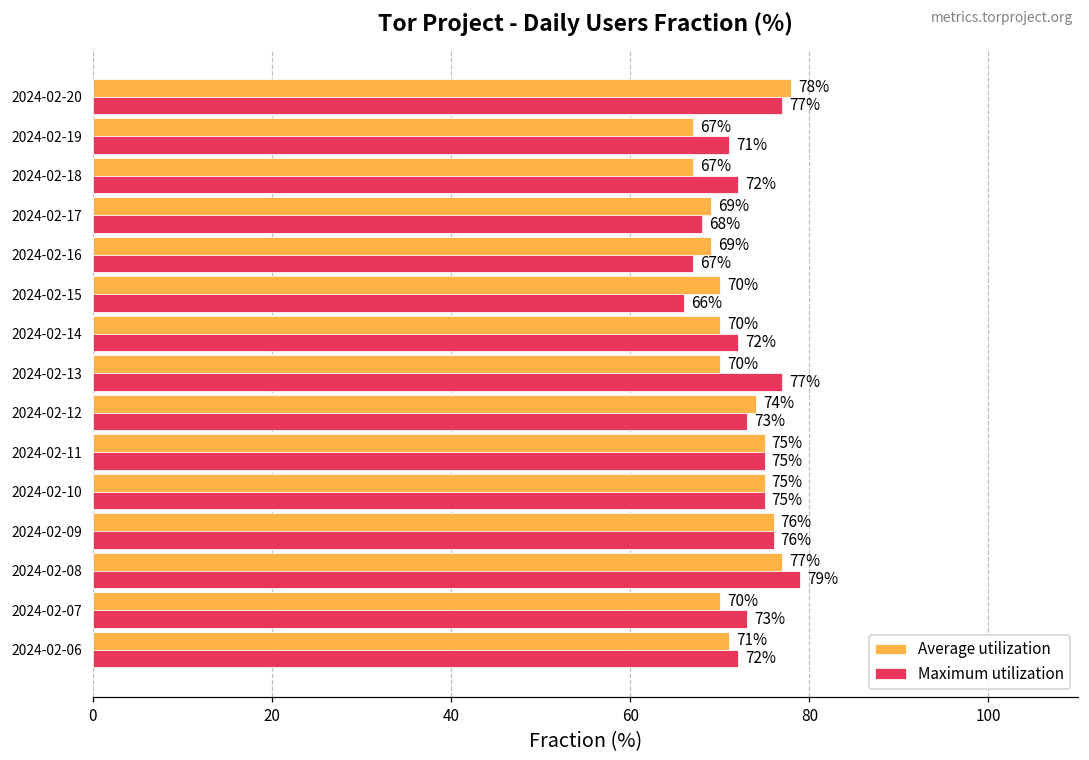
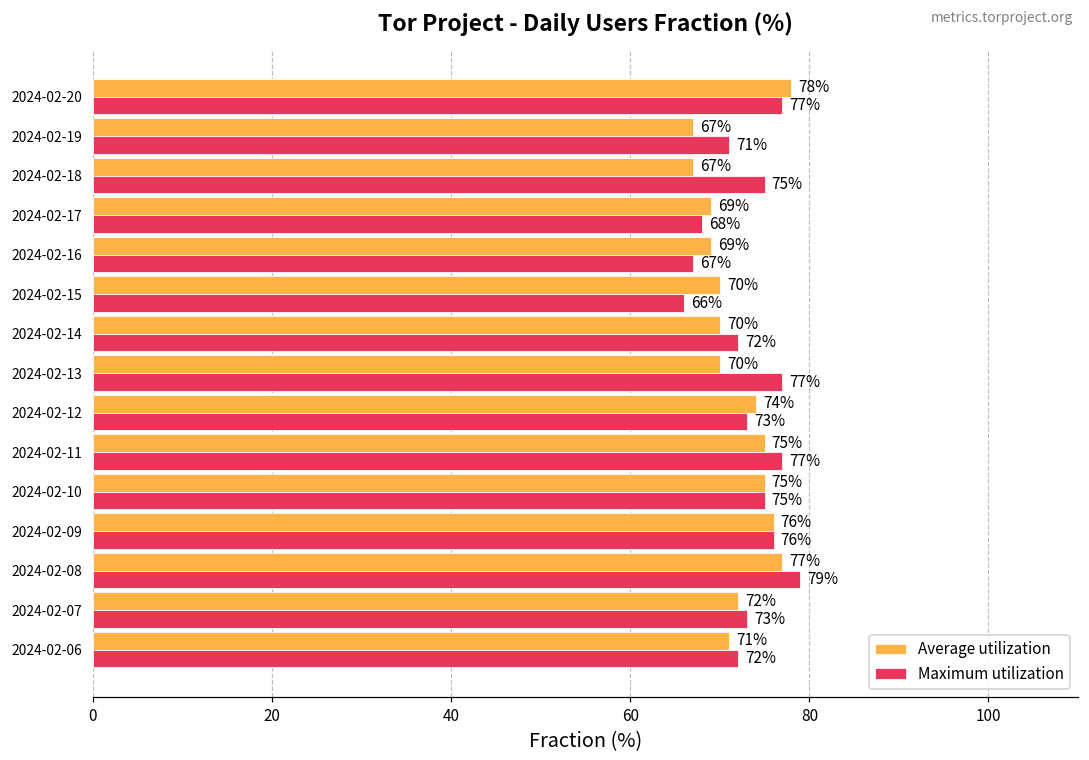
  {
    "Average utilization": {
      "2024-02-20": "78%",
      "2024-02-19": "67%",
      "2024-02-18": "67%",
      "2024-02-17": "69%",
      "2024-02-16": "69%",
      "2024-02-15": "70%",
      "2024-02-14": "70%",
      "2024-02-13": "70%",
      "2024-02-12": "74%",
      "2024-02-11": "75%",
      "2024-02-10": "75%",
      "2024-02-09": "76%",
      "2024-02-08": "77%",
-     "2024-02-07": "70%",
+     "2024-02-07": "72%",
      "2024-02-06": "71%"
    },
    "Maximum utilization": {
      "2024-02-20": "77%",
      "2024-02-19": "71%",
-     "2024-02-18": "72%",
+     "2024-02-18": "75%",
      "2024-02-17": "68%",
      "2024-02-16": "67%",
      "2024-02-15": "66%",
      "2024-02-14": "72%",
      "2024-02-13": "77%",
      "2024-02-12": "73%",
-     "2024-02-11": "75%",
+     "2024-02-11": "77%",
      "2024-02-10": "75%",
      "2024-02-09": "76%",
      "2024-02-08": "79%",
      "2024-02-07": "73%",
      "2024-02-06": "72%"
    }
  }
